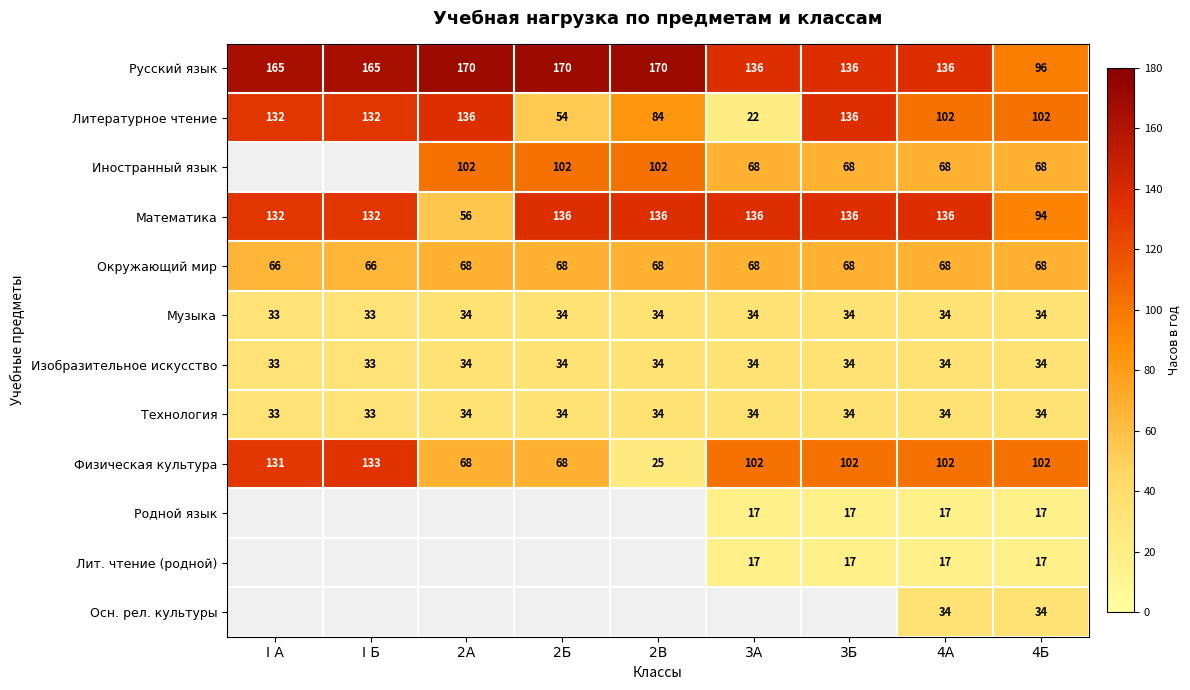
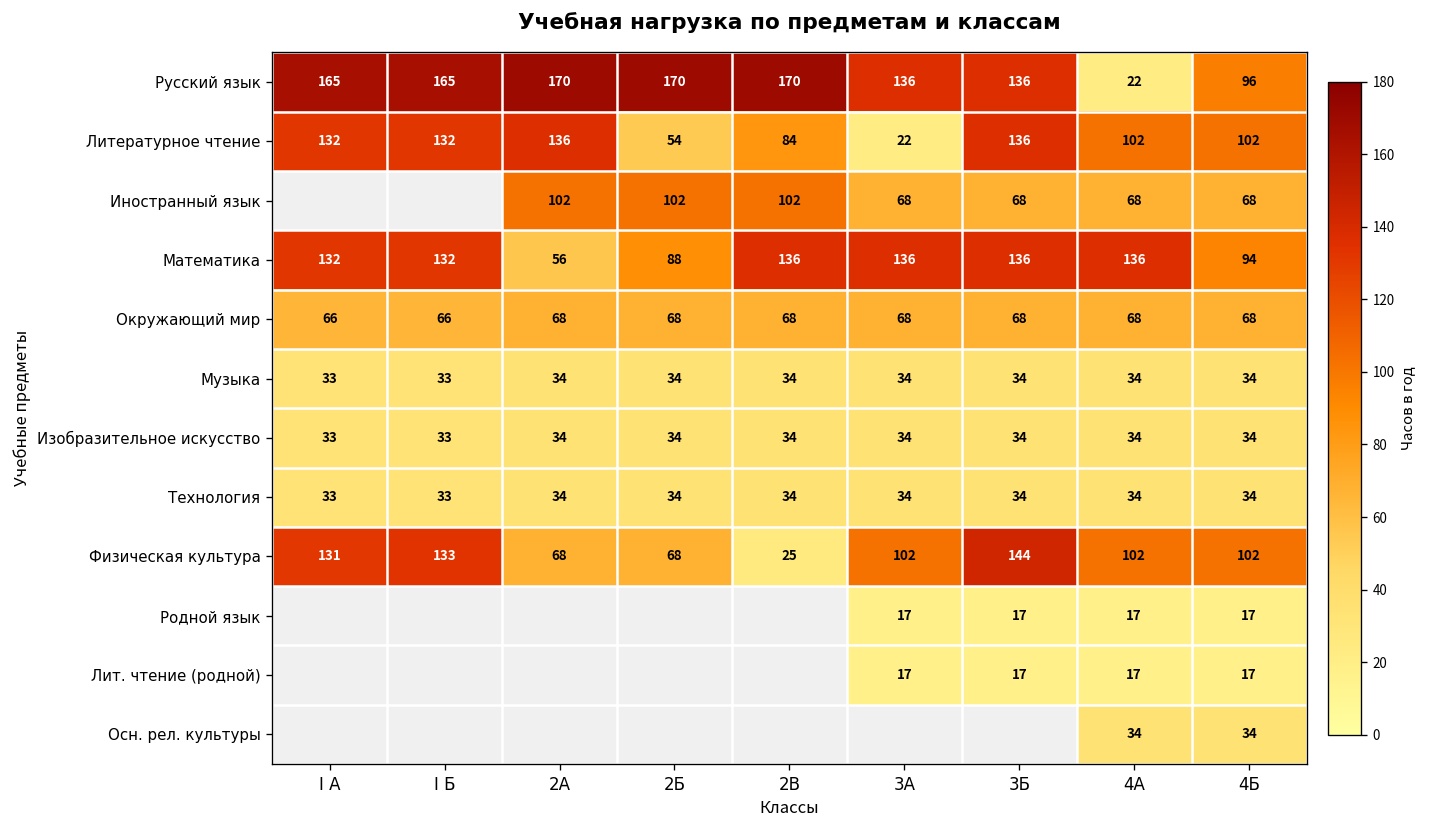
  {
    "Русский язык": {
      "I А": 165,
      "I Б": 165,
      "2А": 170,
      "2Б": 170,
      "2В": 170,
      "3А": 136,
      "3Б": 136,
-     "4А": 136,
+     "4А": 22,
      "4Б": 96
    },
    "Литературное чтение": {
      "I А": 132,
      "I Б": 132,
      "2А": 136,
      "2Б": 54,
      "2В": 84,
      "3А": 22,
      "3Б": 136,
      "4А": 102,
      "4Б": 102
    },
    "Иностранный язык": {
      "2А": 102,
      "2Б": 102,
      "2В": 102,
      "3А": 68,
      "3Б": 68,
      "4А": 68,
      "4Б": 68
    },
    "Математика": {
      "I А": 132,
      "I Б": 132,
      "2А": 56,
-     "2Б": 136,
+     "2Б": 88,
      "2В": 136,
      "3А": 136,
      "3Б": 136,
      "4А": 136,
      "4Б": 94
    },
    "Окружающий мир": {
      "I А": 66,
      "I Б": 66,
      "2А": 68,
      "2Б": 68,
      "2В": 68,
      "3А": 68,
      "3Б": 68,
      "4А": 68,
      "4Б": 68
    },
    "Музыка": {
      "I А": 33,
      "I Б": 33,
      "2А": 34,
      "2Б": 34,
      "2В": 34,
      "3А": 34,
      "3Б": 34,
      "4А": 34,
      "4Б": 34
    },
    "Изобразительное искусство": {
      "I А": 33,
      "I Б": 33,
      "2А": 34,
      "2Б": 34,
      "2В": 34,
      "3А": 34,
      "3Б": 34,
      "4А": 34,
      "4Б": 34
    },
    "Технология": {
      "I А": 33,
      "I Б": 33,
      "2А": 34,
      "2Б": 34,
      "2В": 34,
      "3А": 34,
      "3Б": 34,
      "4А": 34,
      "4Б": 34
    },
    "Физическая культура": {
      "I А": 131,
      "I Б": 133,
      "2А": 68,
      "2Б": 68,
      "2В": 25,
      "3А": 102,
-     "3Б": 102,
+     "3Б": 144,
      "4А": 102,
      "4Б": 102
    },
    "Родной язык": {
      "3А": 17,
      "3Б": 17,
      "4А": 17,
      "4Б": 17
    },
    "Лит. чтение (родной)": {
      "3А": 17,
      "3Б": 17,
      "4А": 17,
      "4Б": 17
    },
    "Осн. рел. культуры": {
      "4А": 34,
      "4Б": 34
    }
  }
